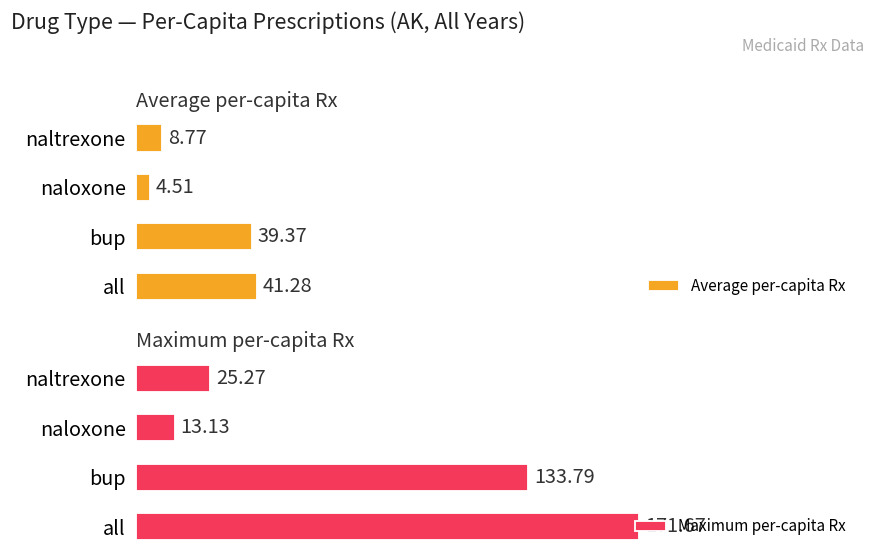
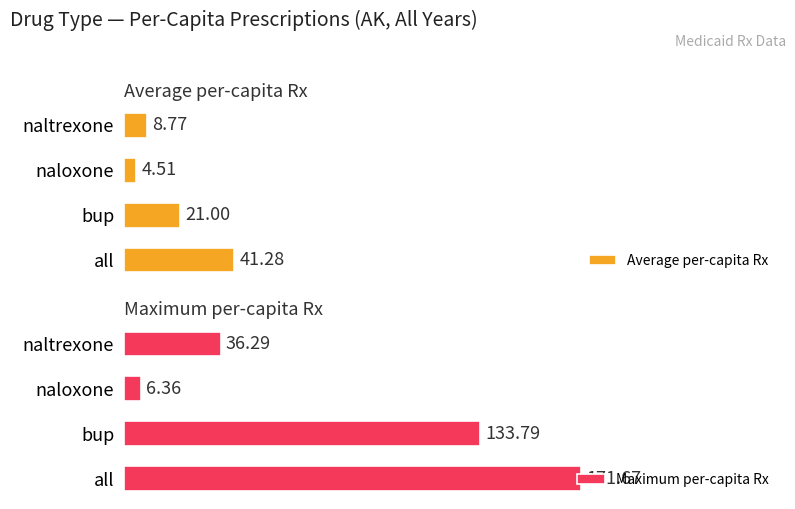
  {
    "Average per-capita Rx": {
      "naltrexone": 8.77,
      "naloxone": 4.51,
-     "bup": 39.37,
+     "bup": 21.00,
      "all": 41.28
    },
    "Maximum per-capita Rx": {
-     "naltrexone": 25.27,
-     "naloxone": 13.13,
+     "naltrexone": 36.29,
+     "naloxone": 6.36,
      "bup": 133.79,
      "all": 171.67
    }
  }
